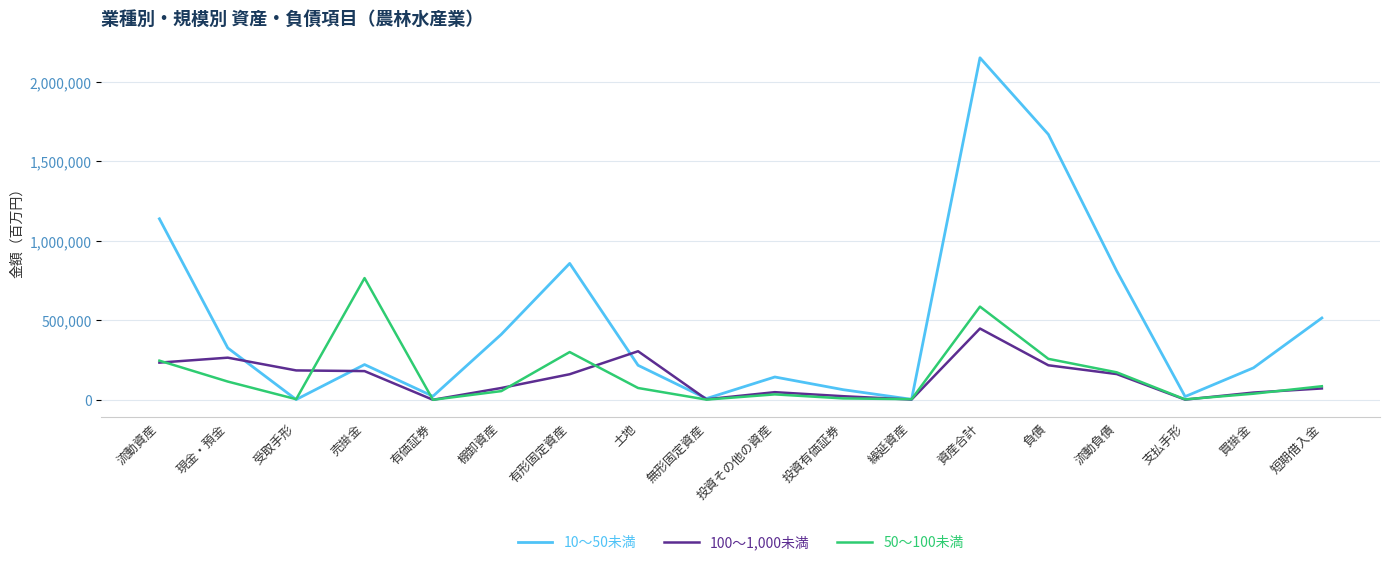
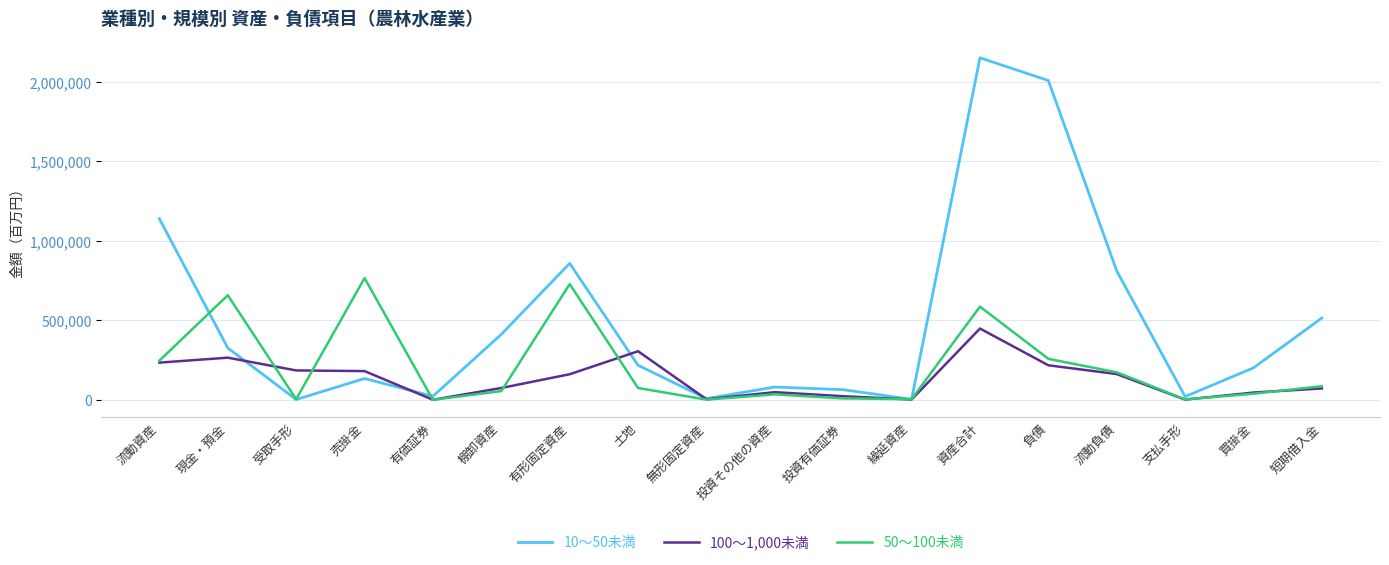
  {
    "10～50未満": {
      "流動資産": "1,140,000",
      "現金・預金": "330,000",
-     "売掛金": "220,000",
+     "売掛金": "130,000",
      "有価証券": "20,000",
      "棚卸資産": "410,000",
      "有形固定資産": "860,000",
      "土地": "220,000",
-     "投資その他の資産": "140,000",
+     "投資その他の資産": "80,000",
      "投資有価証券": "60,000",
      "資産合計": "2,150,000",
-     "負債": "1,670,000",
+     "負債": "2,010,000",
      "流動負債": "810,000",
      "支払手形": "20,000",
      "買掛金": "200,000",
      "短期借入金": "510,000"
    },
    "100～1,000未満": {
      "現金・預金": "260,000",
      "受取手形": "180,000",
      "売掛金": "180,000",
      "棚卸資産": "70,000",
      "有形固定資産": "160,000",
      "土地": "310,000",
      "資産合計": "450,000",
      "負債": "220,000"
    },
    "50～100未満": {
-     "現金・預金": "110,000",
+     "現金・預金": "660,000",
      "売掛金": "770,000",
      "棚卸資産": "50,000",
-     "有形固定資産": "300,000",
+     "有形固定資産": "730,000",
      "土地": "70,000",
      "資産合計": "590,000",
      "負債": "260,000"
    }
  }
